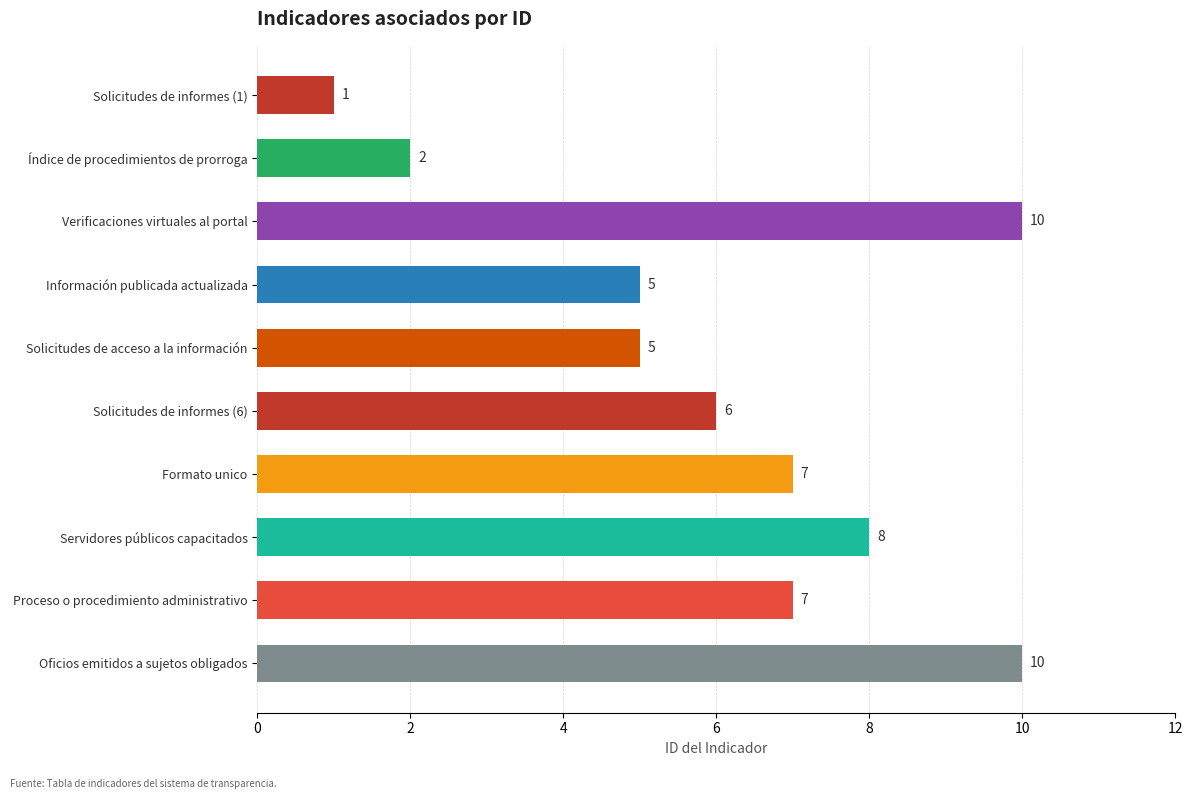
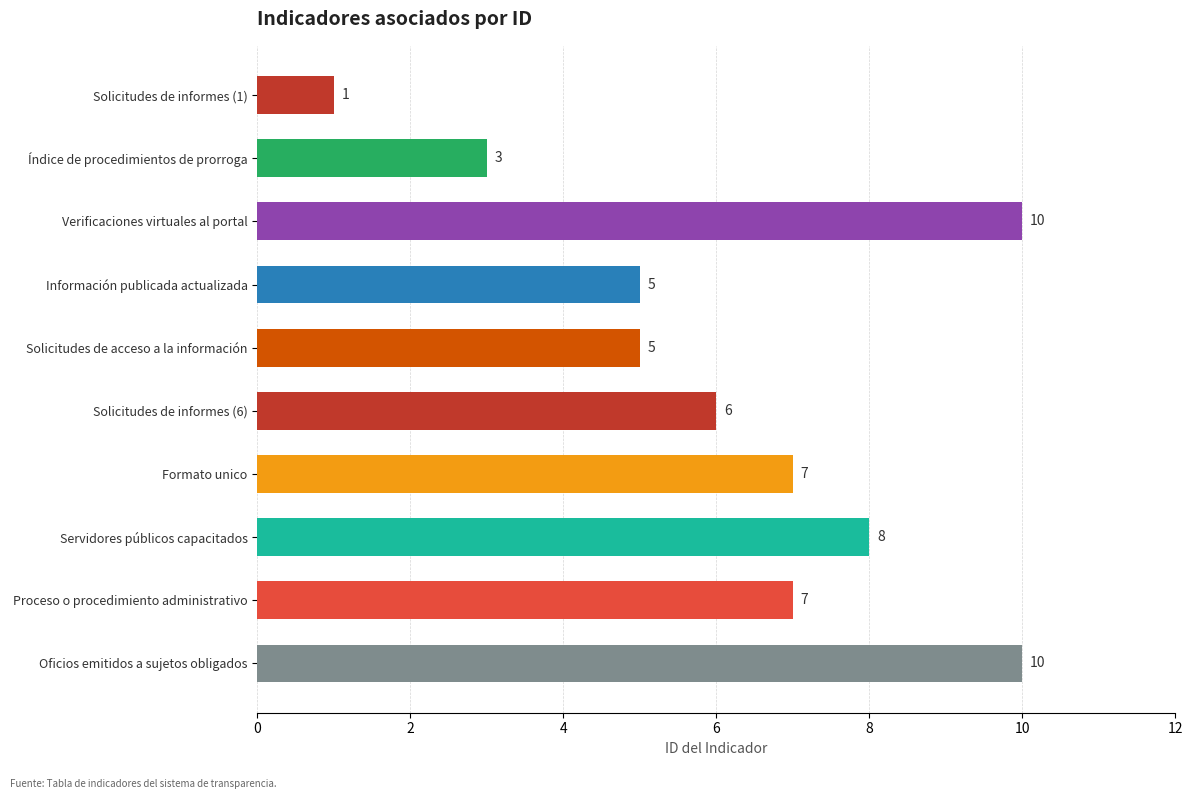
  {
    "Solicitudes de informes (1)": 1,
-   "Índice de procedimientos de prorroga": 2,
+   "Índice de procedimientos de prorroga": 3,
    "Verificaciones virtuales al portal": 10,
    "Información publicada actualizada": 5,
    "Solicitudes de acceso a la información": 5,
    "Solicitudes de informes (6)": 6,
    "Formato unico": 7,
    "Servidores públicos capacitados": 8,
    "Proceso o procedimiento administrativo": 7,
    "Oficios emitidos a sujetos obligados": 10
  }
